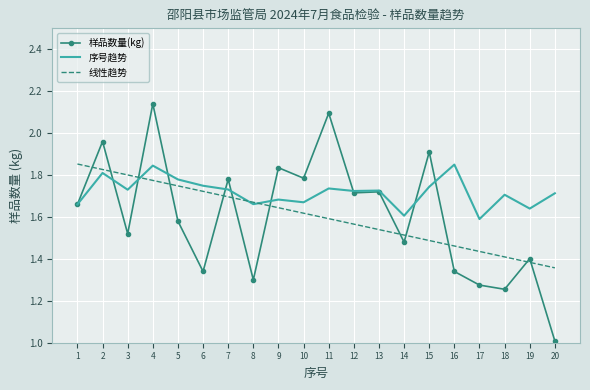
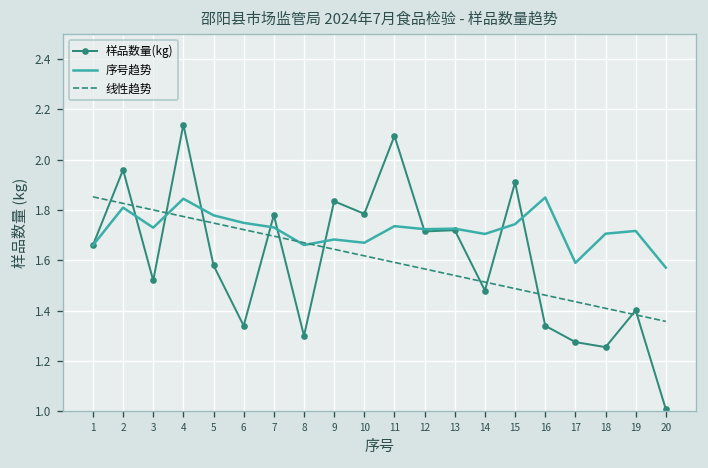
  {
    "序号趋势": {
      "2": 1.81,
      "3": 1.73,
      "4": 1.85,
      "5": 1.78,
      "6": 1.75,
      "7": 1.73,
      "9": 1.68,
      "10": 1.67,
      "11": 1.74,
-     "14": 1.61,
+     "14": 1.71,
      "15": 1.74,
      "16": 1.85,
      "17": 1.59,
      "18": 1.71,
-     "19": 1.64,
-     "20": 1.71
+     "19": 1.72,
+     "20": 1.57
    }
  }
